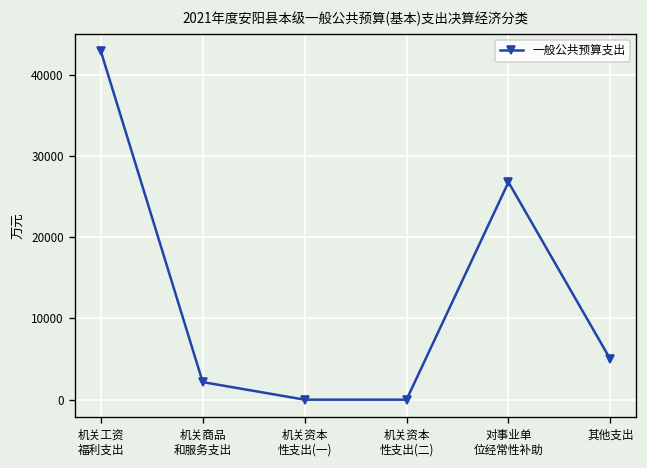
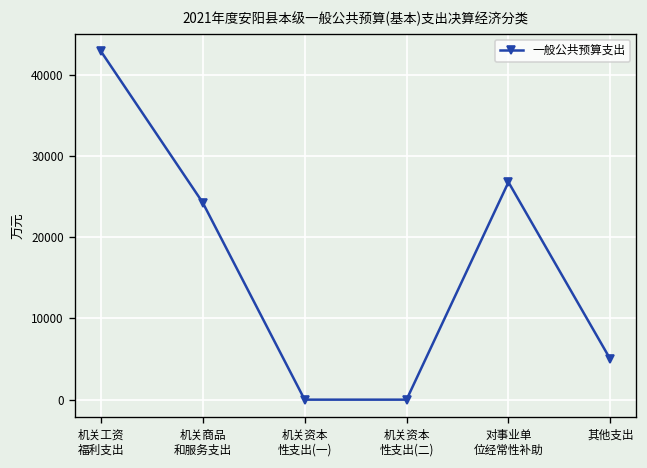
  {
    "机关工资 福利支出": 43000,
-   "机关商品 和服务支出": 2000,
+   "机关商品 和服务支出": 24000,
    "机关资本 性支出(一)": 0,
    "机关资本 性支出(二)": 0,
    "对事业单 位经常性补助": 27000,
    "其他支出": 5000
  }
